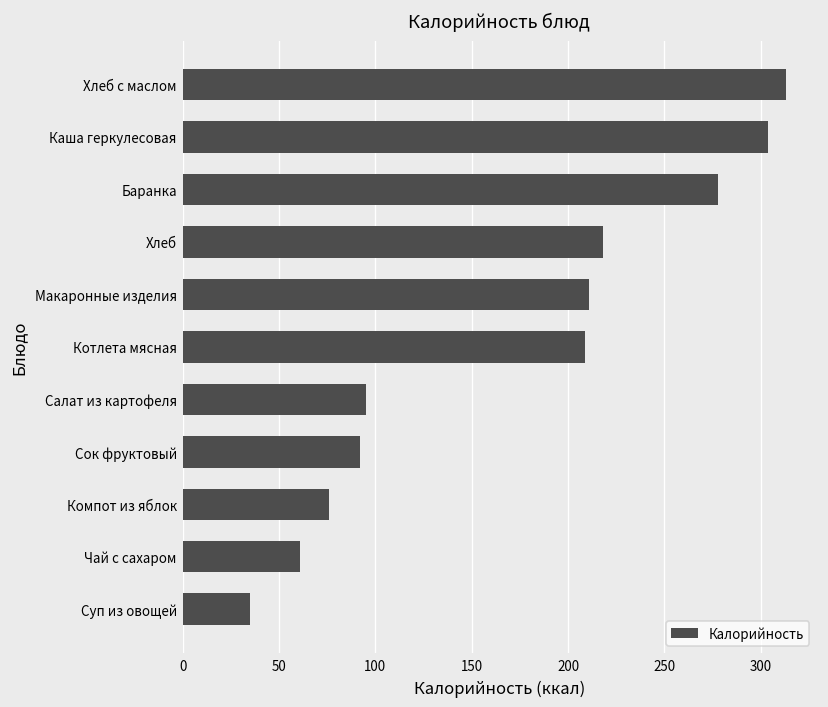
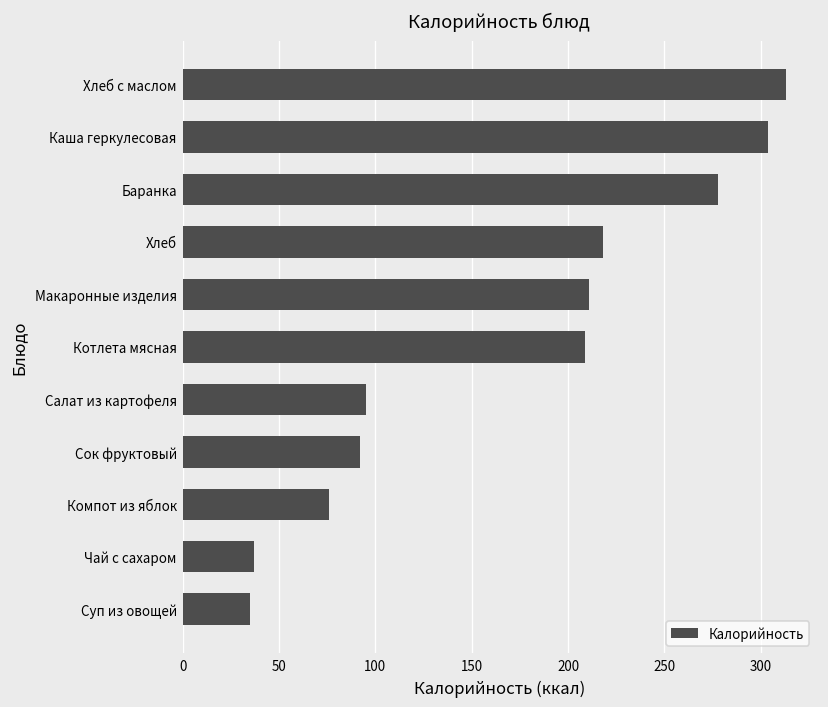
  {
    "Хлеб с маслом": 313,
    "Каша геркулесовая": 304,
    "Баранка": 278,
    "Хлеб": 218,
    "Макаронные изделия": 211,
    "Котлета мясная": 209,
    "Салат из картофеля": 95,
    "Сок фруктовый": 92,
    "Компот из яблок": 76,
-   "Чай с сахаром": 61,
+   "Чай с сахаром": 37,
    "Суп из овощей": 35
  }
